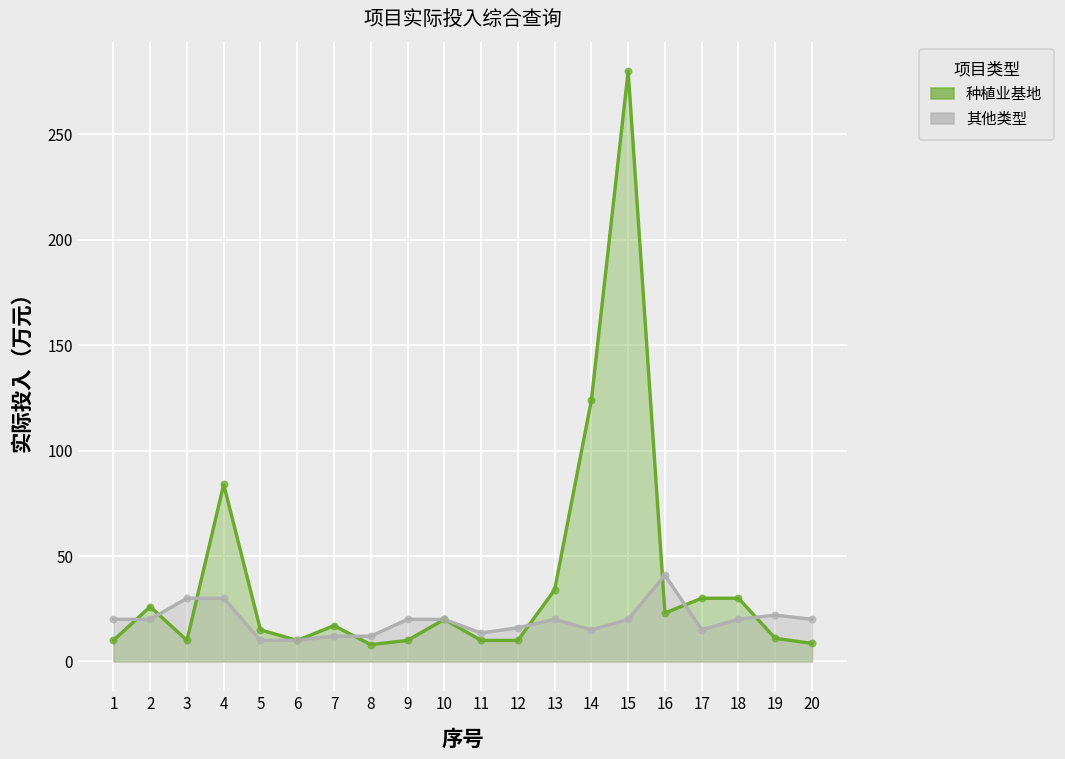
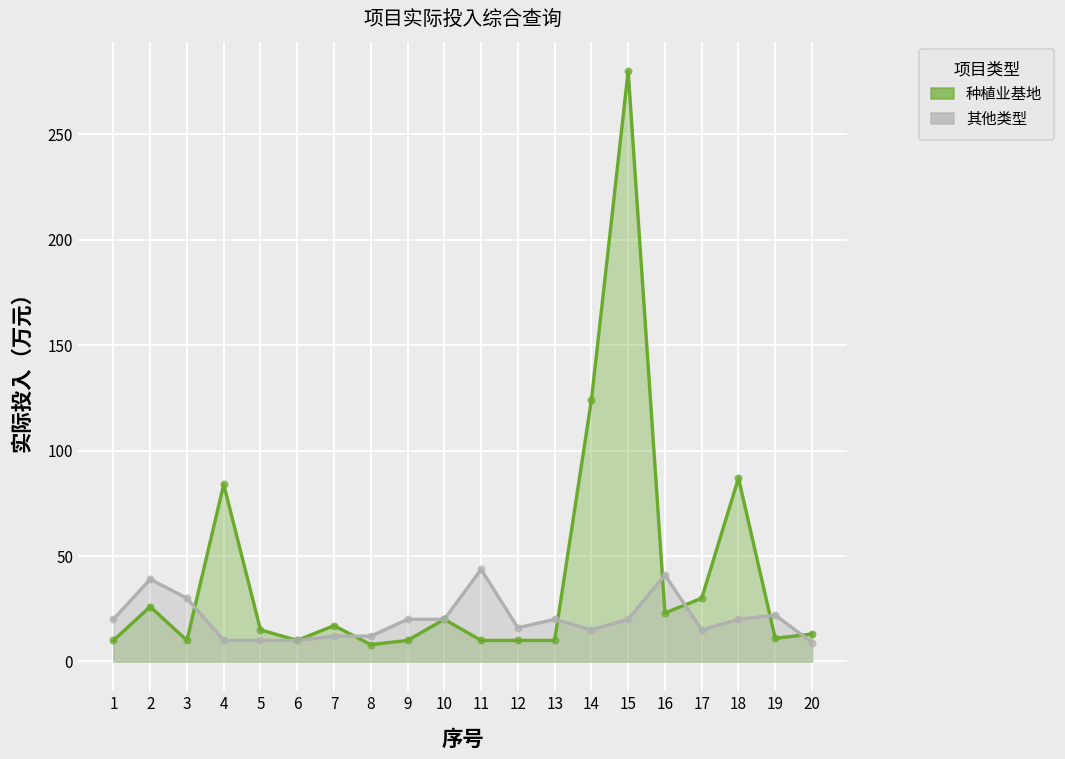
  {
    "种植业基地": {
      "1": 10,
      "2": 26,
      "3": 10,
      "4": 84,
      "5": 15,
      "7": 17,
      "8": 8,
      "9": 10,
      "11": 10,
      "12": 10,
-     "13": 34,
+     "13": 10,
      "14": 124,
      "15": 280,
      "16": 23,
      "17": 30,
-     "18": 30,
+     "18": 87,
      "19": 11,
-     "20": 9
+     "20": 13
    },
    "其他类型": {
      "1": 20,
-     "2": 20,
+     "2": 39,
      "3": 30,
-     "4": 30,
+     "4": 10,
      "5": 10,
      "7": 12,
      "8": 12,
      "9": 20,
-     "11": 14,
+     "11": 44,
      "12": 16,
      "13": 20,
      "14": 15,
      "15": 20,
      "16": 41,
      "17": 15,
      "18": 20,
      "19": 22,
-     "20": 20
+     "20": 9
    }
  }
